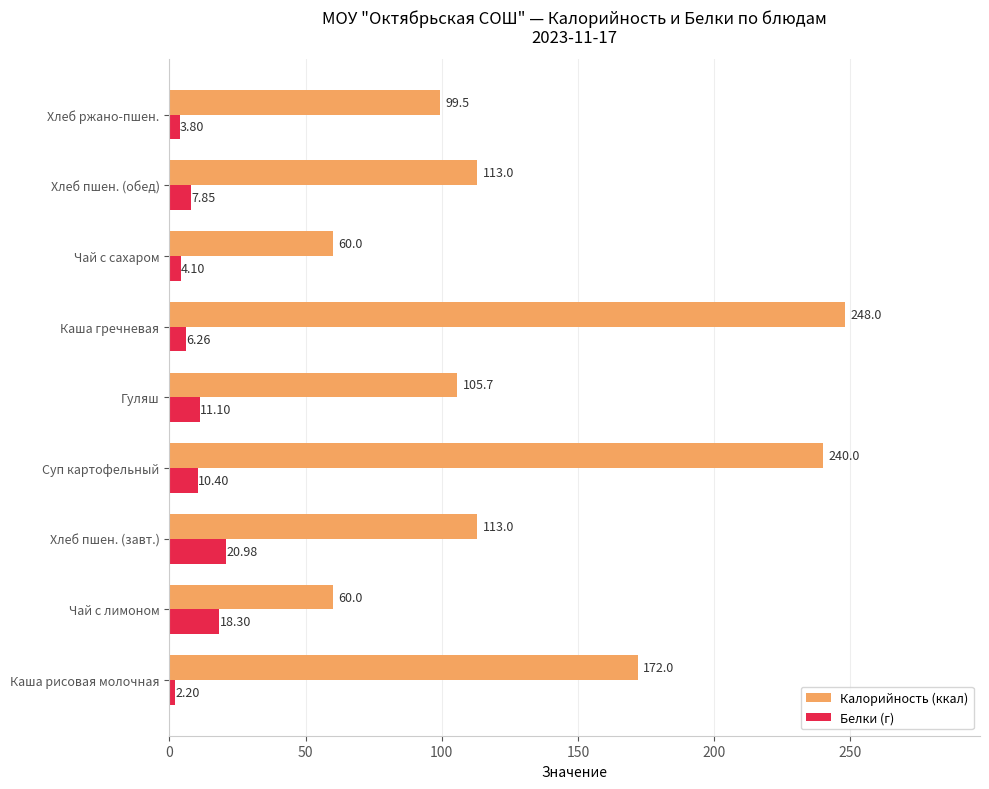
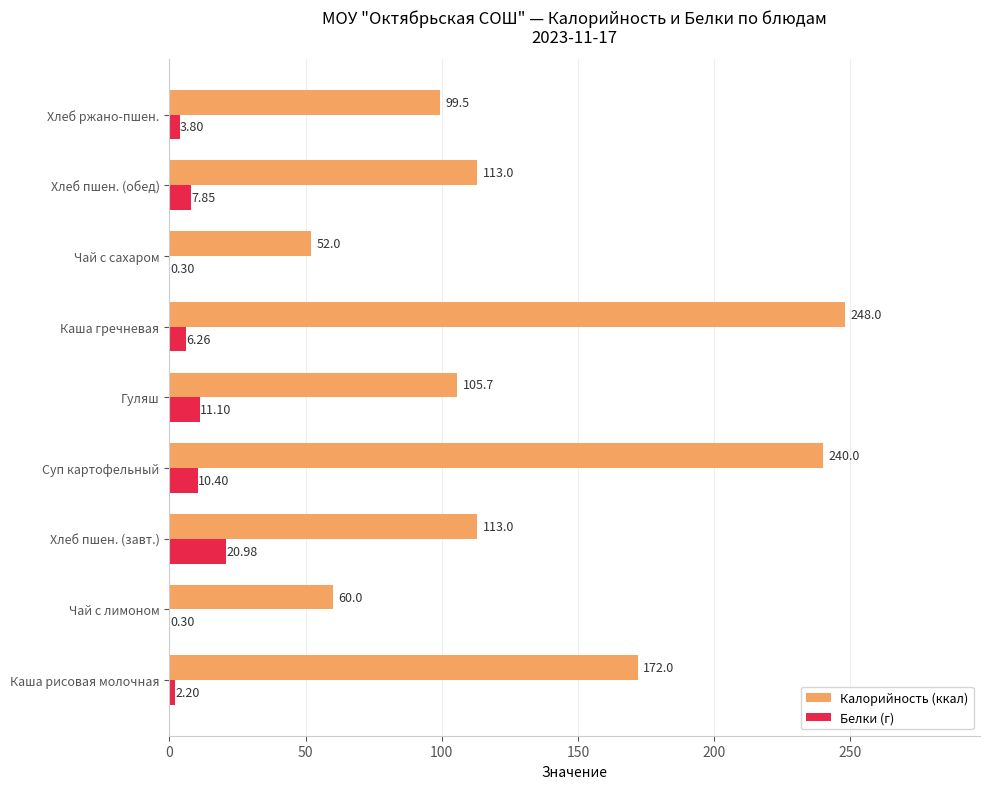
  {
    "Калорийность (ккал)": {
      "Хлеб ржано-пшен.": 99.5,
      "Хлеб пшен. (обед)": 113.0,
-     "Чай с сахаром": 60.0,
+     "Чай с сахаром": 52.0,
      "Каша гречневая": 248.0,
      "Гуляш": 105.7,
      "Суп картофельный": 240.0,
      "Хлеб пшен. (завт.)": 113.0,
      "Чай с лимоном": 60.0,
      "Каша рисовая молочная": 172.0
    },
    "Белки (г)": {
      "Хлеб ржано-пшен.": 3.80,
      "Хлеб пшен. (обед)": 7.85,
-     "Чай с сахаром": 4.10,
+     "Чай с сахаром": 0.30,
      "Каша гречневая": 6.26,
      "Гуляш": 11.10,
      "Суп картофельный": 10.40,
      "Хлеб пшен. (завт.)": 20.98,
-     "Чай с лимоном": 18.30,
+     "Чай с лимоном": 0.30,
      "Каша рисовая молочная": 2.20
    }
  }
